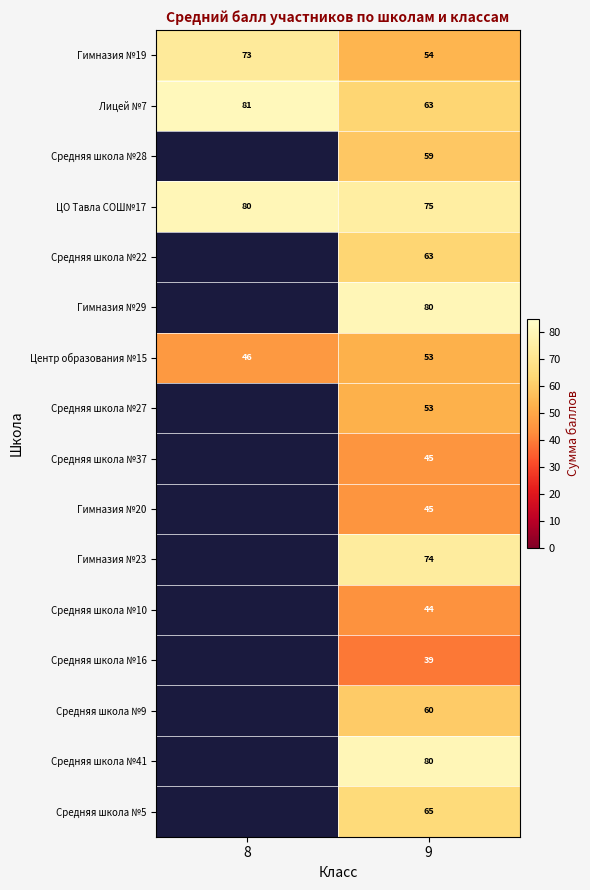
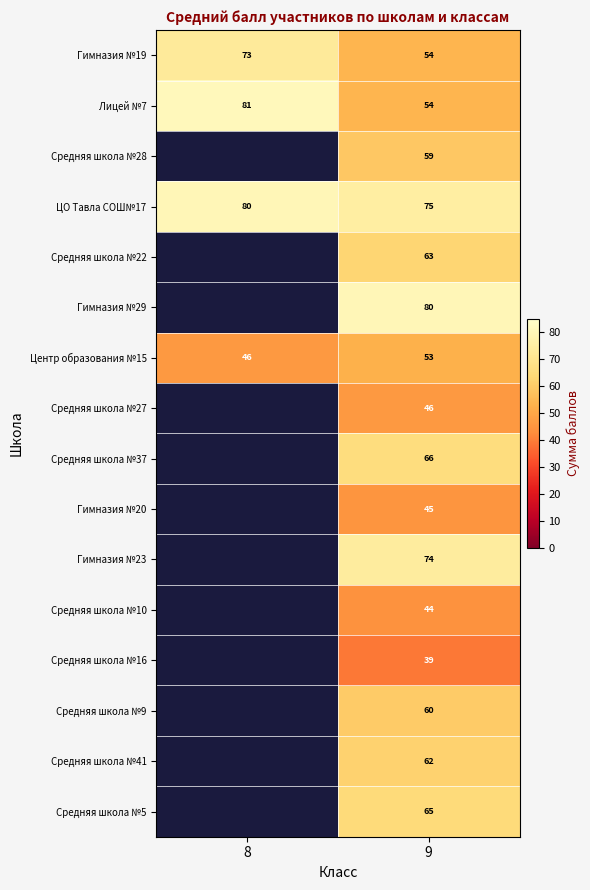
  {
    "Гимназия №19": {
      "8": 73,
      "9": 54
    },
    "Лицей №7": {
      "8": 81,
-     "9": 63
+     "9": 54
    },
    "Средняя школа №28": {
      "9": 59
    },
    "ЦО Тавла СОШ№17": {
      "8": 80,
      "9": 75
    },
    "Средняя школа №22": {
      "9": 63
    },
    "Гимназия №29": {
      "9": 80
    },
    "Центр образования №15": {
      "8": 46,
      "9": 53
    },
    "Средняя школа №27": {
-     "9": 53
+     "9": 46
    },
    "Средняя школа №37": {
-     "9": 45
+     "9": 66
    },
    "Гимназия №20": {
      "9": 45
    },
    "Гимназия №23": {
      "9": 74
    },
    "Средняя школа №10": {
      "9": 44
    },
    "Средняя школа №16": {
      "9": 39
    },
    "Средняя школа №9": {
      "9": 60
    },
    "Средняя школа №41": {
-     "9": 80
+     "9": 62
    },
    "Средняя школа №5": {
      "9": 65
    }
  }
